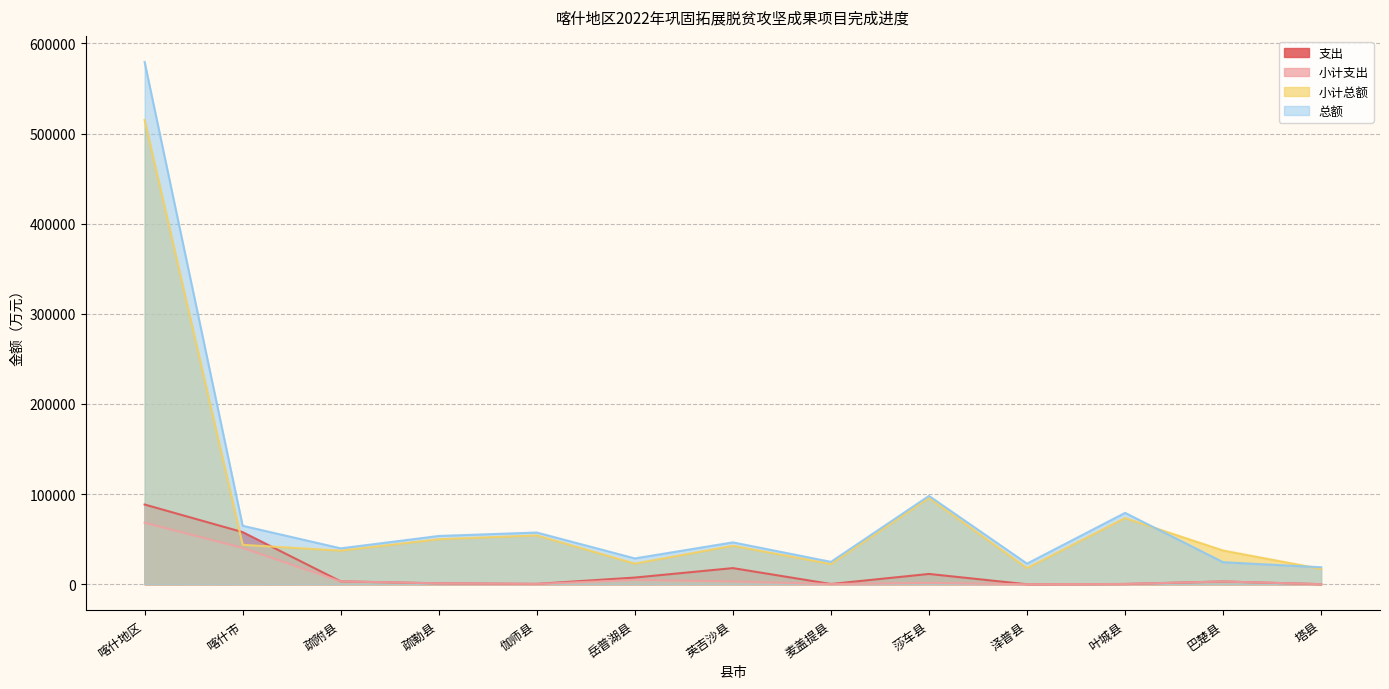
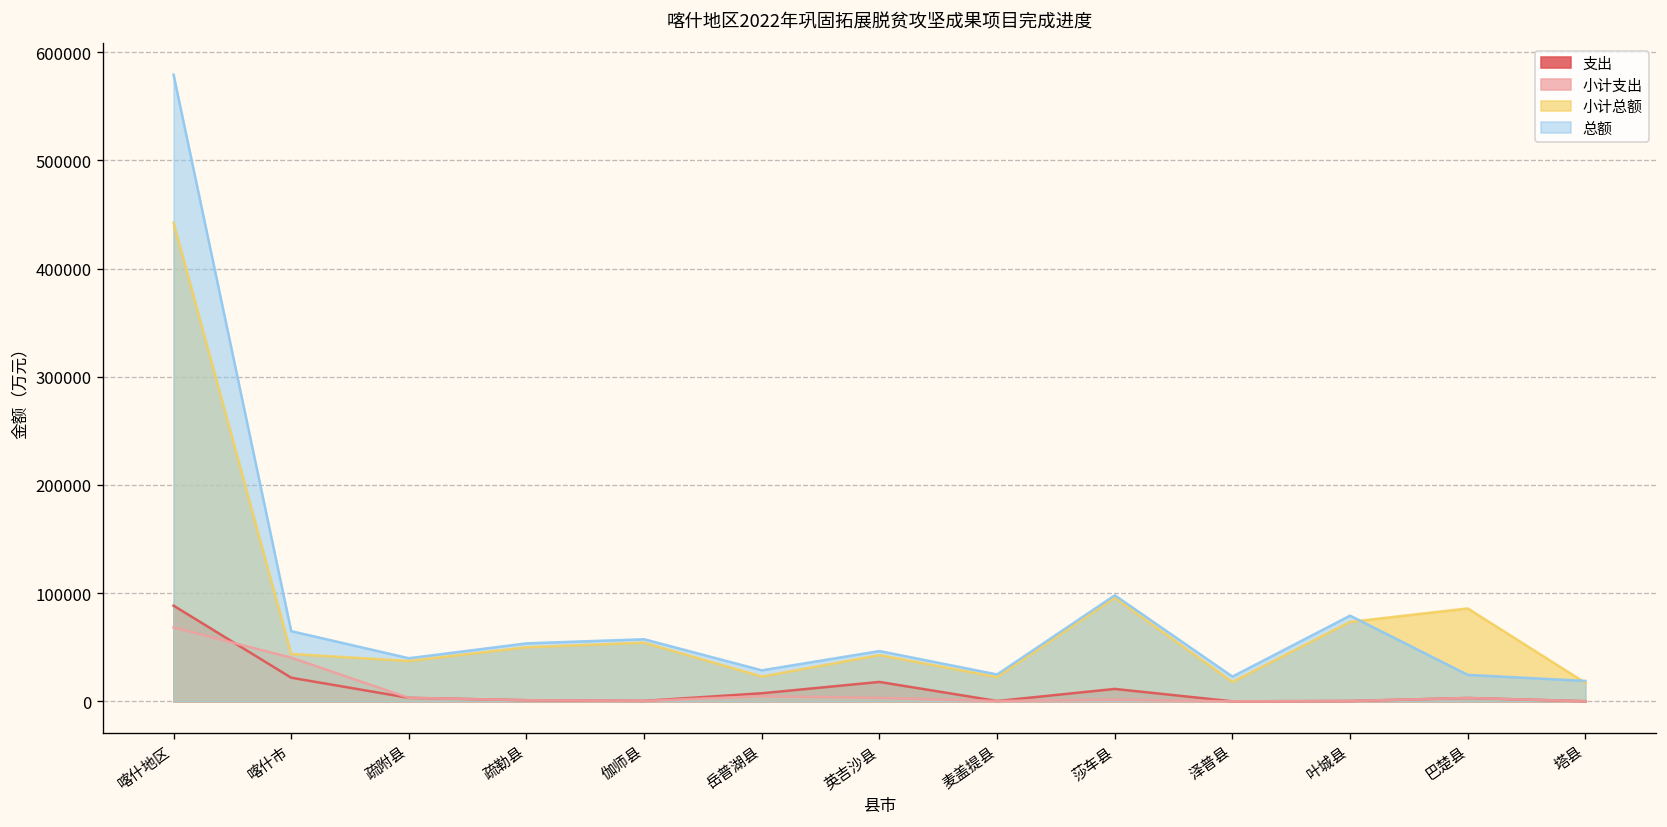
  {
    "支出": {
      "喀什地区": 90000,
-     "喀什市": 60000,
+     "喀什市": 20000,
      "英吉沙县": 20000,
      "莎车县": 10000
    },
    "小计支出": {
      "喀什地区": 70000,
      "喀什市": 40000,
      "英吉沙县": 0,
      "莎车县": 0
    },
    "小计总额": {
-     "喀什地区": 510000,
+     "喀什地区": 440000,
      "喀什市": 40000,
      "疏勒县": 50000,
      "伽师县": 50000,
      "岳普湖县": 20000,
      "英吉沙县": 40000,
      "泽普县": 20000,
      "叶城县": 70000,
-     "巴楚县": 40000
+     "巴楚县": 90000
    },
    "总额": {
      "喀什地区": 580000,
      "喀什市": 60000,
      "疏勒县": 50000,
      "伽师县": 60000,
      "岳普湖县": 30000,
      "英吉沙县": 50000,
      "泽普县": 20000,
      "叶城县": 80000,
      "巴楚县": 20000
    }
  }
